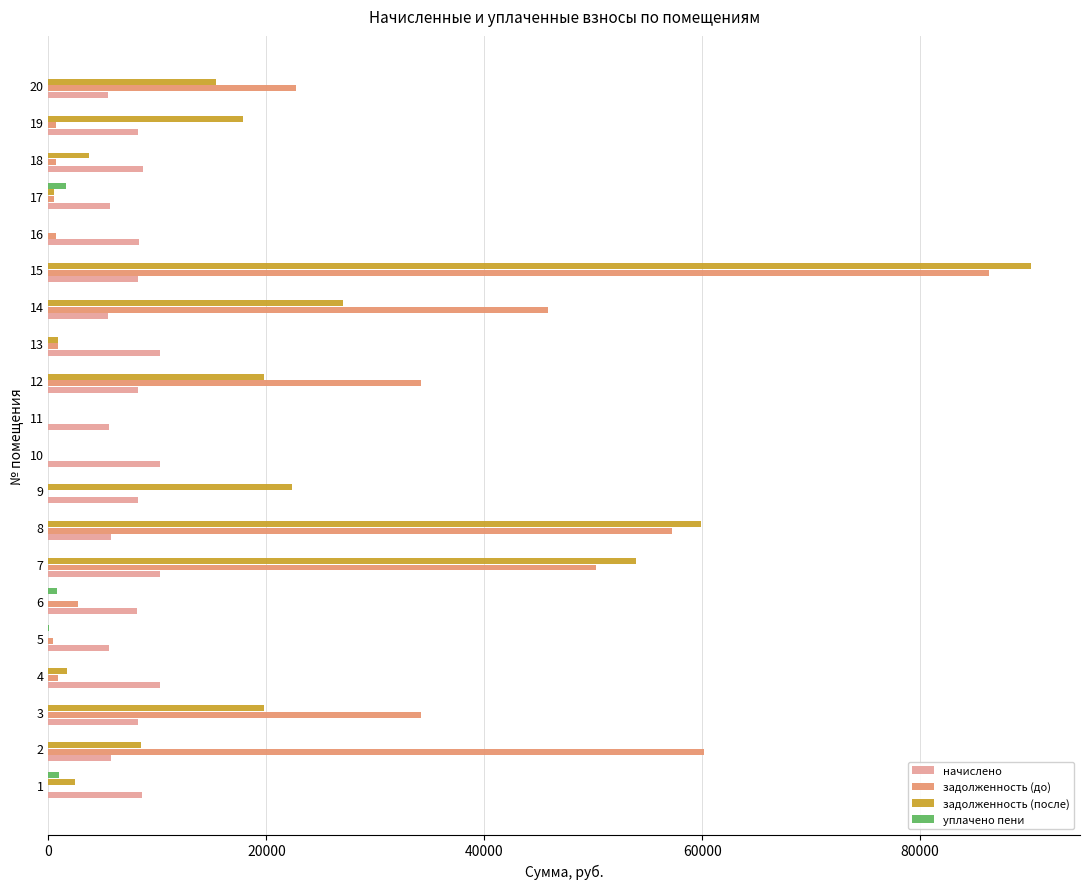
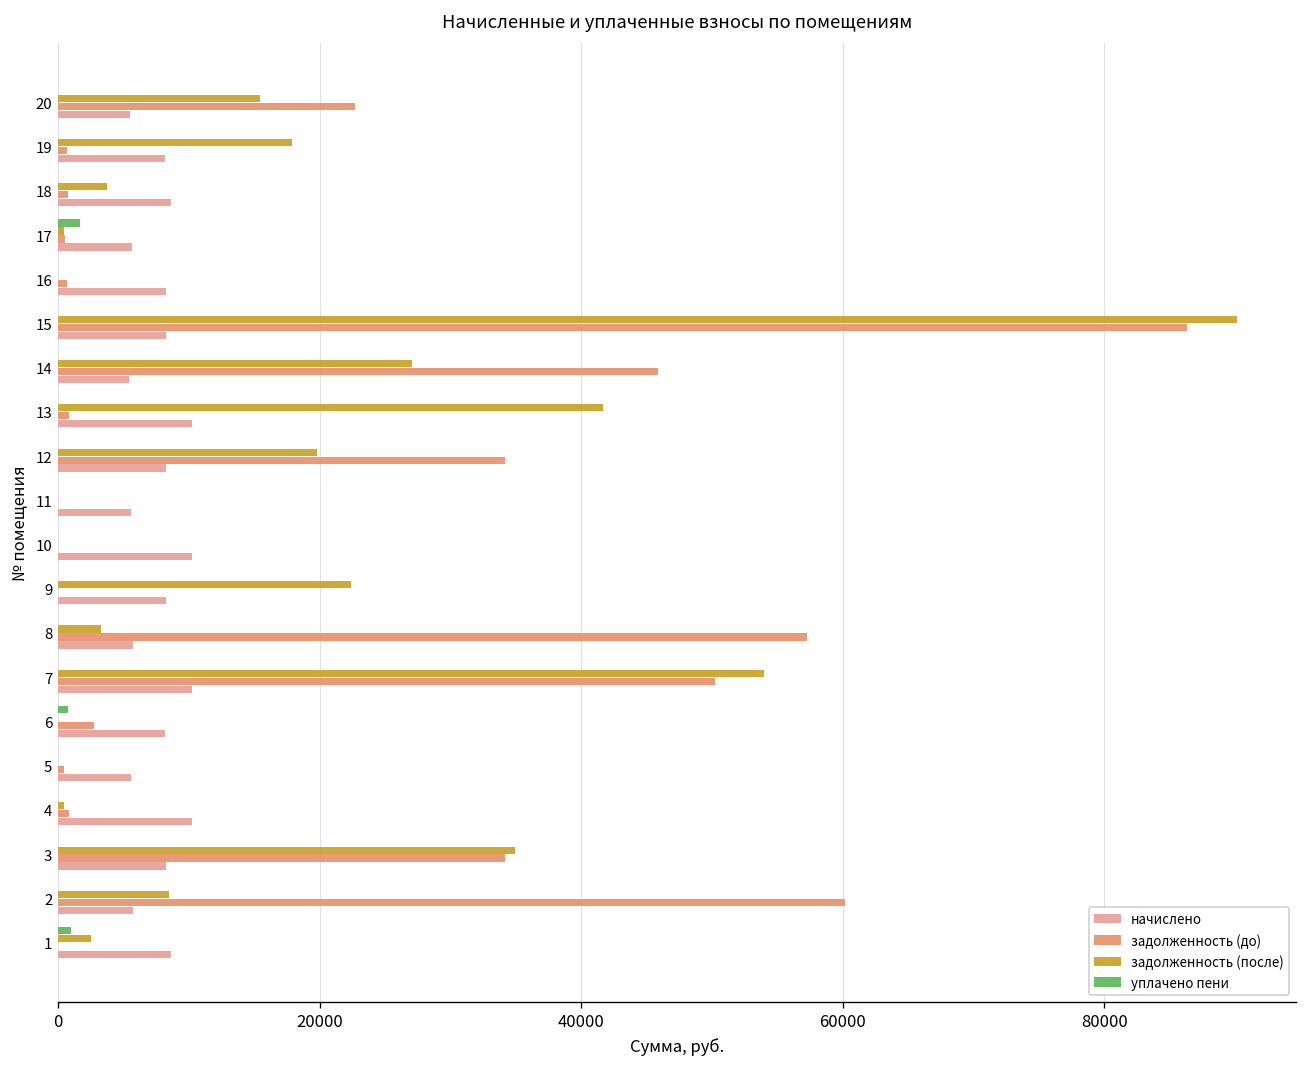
  {
    "задолженность (после)": {
      "20": 15400,
      "19": 17900,
      "18": 3700,
      "17": 500,
      "16": 0,
      "15": 90200,
      "14": 27000,
-     "13": 900,
+     "13": 41700,
      "12": 19800,
      "11": 0,
      "10": 0,
      "9": 22400,
-     "8": 59900,
+     "8": 3300,
      "7": 53900,
      "6": 0,
      "5": 0,
-     "4": 1700,
-     "3": 19800,
+     "4": 400,
+     "3": 35000,
      "2": 8500,
      "1": 2500
    },
    "уплачено пени": {
      "20": 0,
      "19": 0,
      "18": 0,
      "17": 1600,
      "15": 0,
      "14": 0,
      "12": 0,
      "11": 0,
      "10": 0,
      "9": 0,
      "8": 0,
      "7": 0,
      "6": 800,
      "4": 0,
      "3": 0,
      "2": 0,
      "1": 1000
    }
  }
